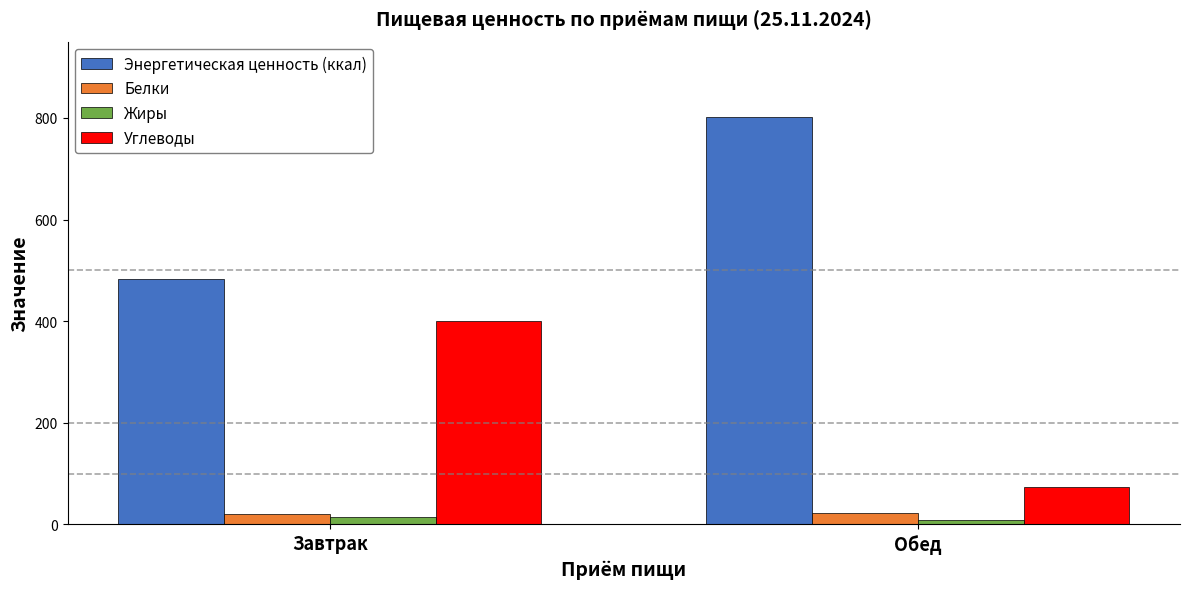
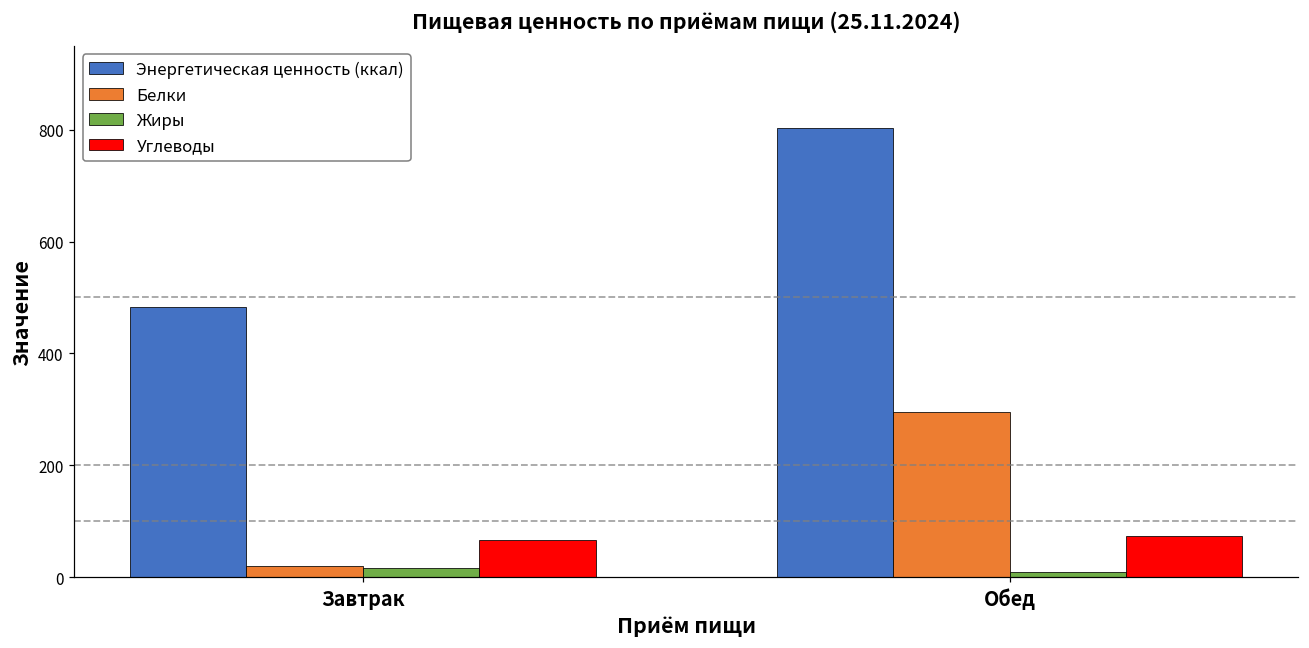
  {
    "Энергетическая ценность (ккал)": {
      "Завтрак": 480,
      "Обед": 800
    },
    "Белки": {
      "Завтрак": 20,
-     "Обед": 20
+     "Обед": 290
    },
    "Жиры": {
      "Завтрак": 20,
      "Обед": 10
    },
    "Углеводы": {
-     "Завтрак": 400,
+     "Завтрак": 70,
      "Обед": 70
    }
  }
